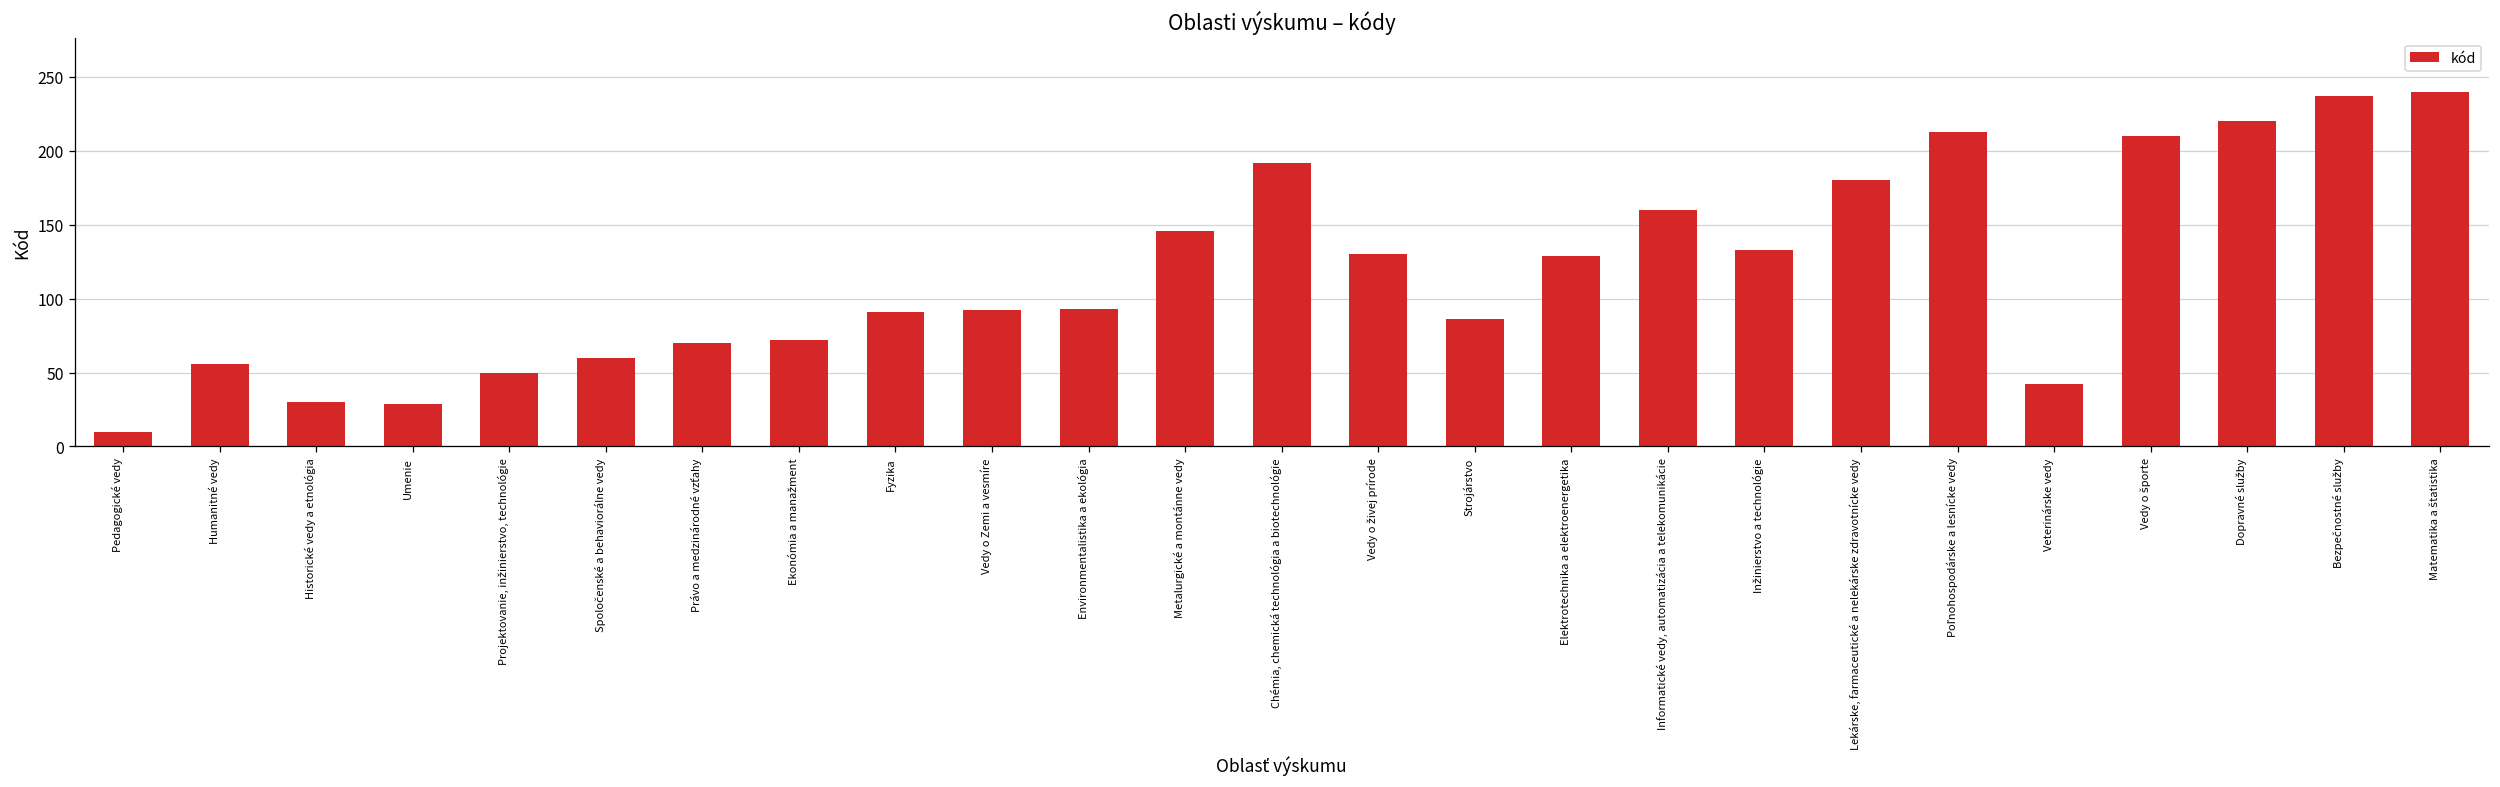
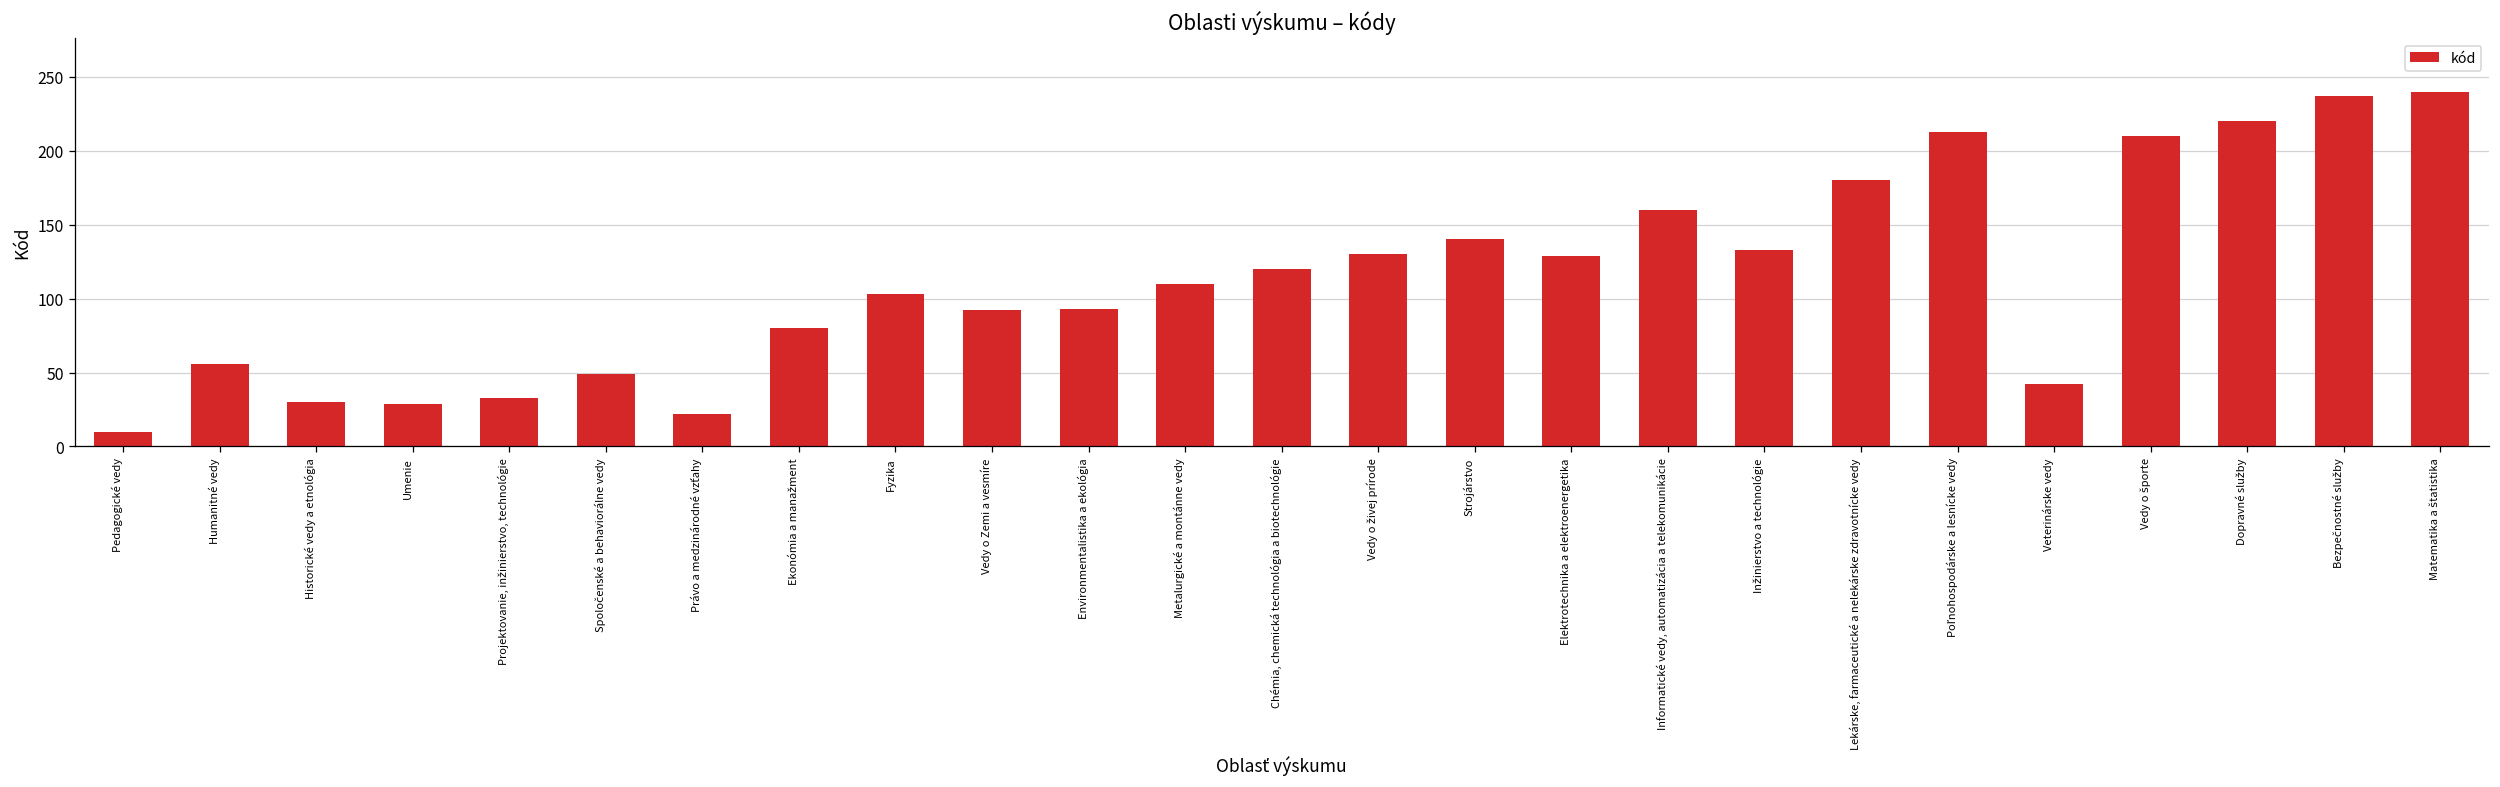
  {
    "Pedagogické vedy": 10,
    "Humanitné vedy": 56,
    "Historické vedy a etnológia": 30,
    "Umenie": 29,
-   "Projektovanie, inžinierstvo, technológie": 50,
-   "Spoločenské a behaviorálne vedy": 60,
-   "Právo a medzinárodné vzťahy": 70,
-   "Ekonómia a manažment": 72,
-   "Fyzika": 91,
+   "Projektovanie, inžinierstvo, technológie": 33,
+   "Spoločenské a behaviorálne vedy": 49,
+   "Právo a medzinárodné vzťahy": 22,
+   "Ekonómia a manažment": 80,
+   "Fyzika": 103,
    "Vedy o Zemi a vesmíre": 92,
    "Environmentalistika a ekológia": 93,
-   "Metalurgické a montánne vedy": 146,
-   "Chémia, chemická technológia a biotechnológie": 192,
+   "Metalurgické a montánne vedy": 110,
+   "Chémia, chemická technológia a biotechnológie": 120,
    "Vedy o živej prírode": 130,
-   "Strojárstvo": 86,
+   "Strojárstvo": 140,
    "Elektrotechnika a elektroenergetika": 129,
    "Informatické vedy, automatizácia a telekomunikácie": 160,
    "Inžinierstvo a technológie": 133,
    "Lekárske, farmaceutické a nelekárske zdravotnícke vedy": 180,
    "Poľnohospodárske a lesnícke vedy": 213,
    "Veterinárske vedy": 42,
    "Vedy o športe": 210,
    "Dopravné služby": 220,
    "Bezpečnostné služby": 237,
    "Matematika a štatistika": 240
  }
